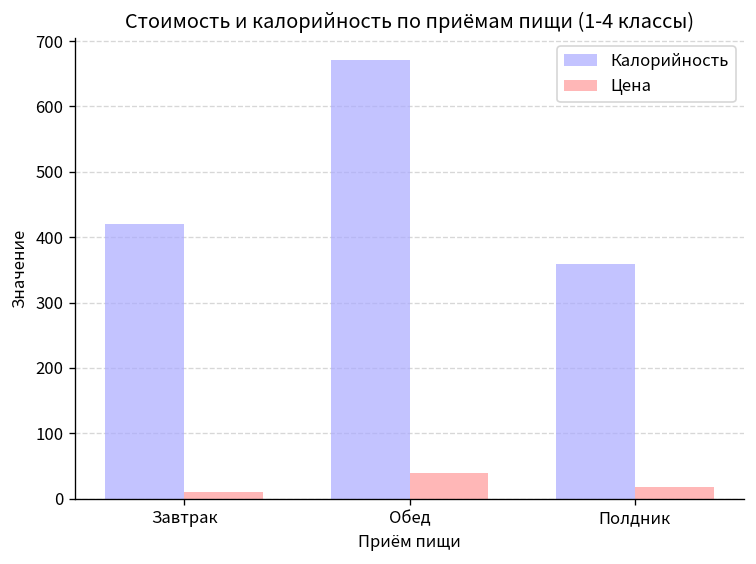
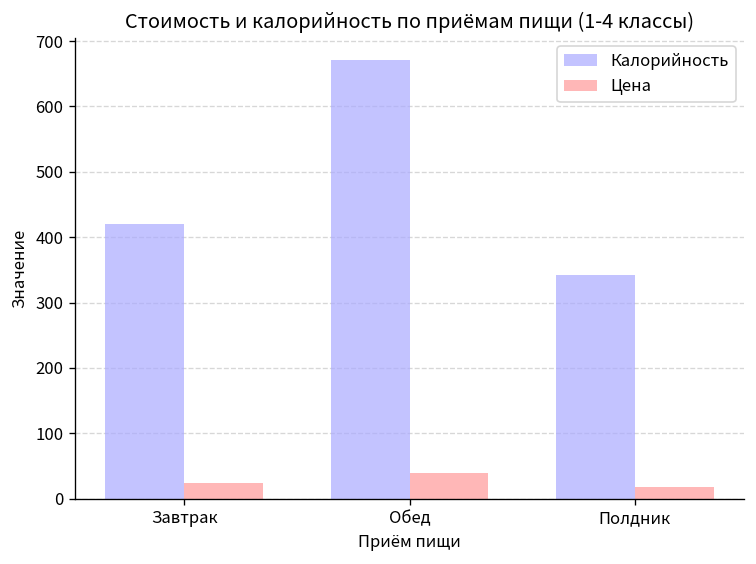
  {
    "Калорийность": {
      "Завтрак": 420,
      "Обед": 670,
-     "Полдник": 360
+     "Полдник": 340
    },
    "Цена": {
-     "Завтрак": 10,
+     "Завтрак": 20,
      "Обед": 40,
      "Полдник": 20
    }
  }
